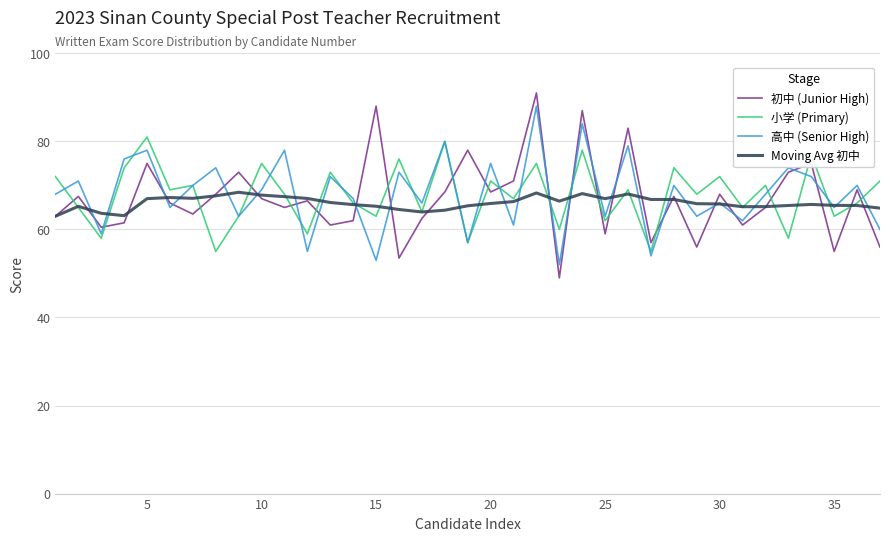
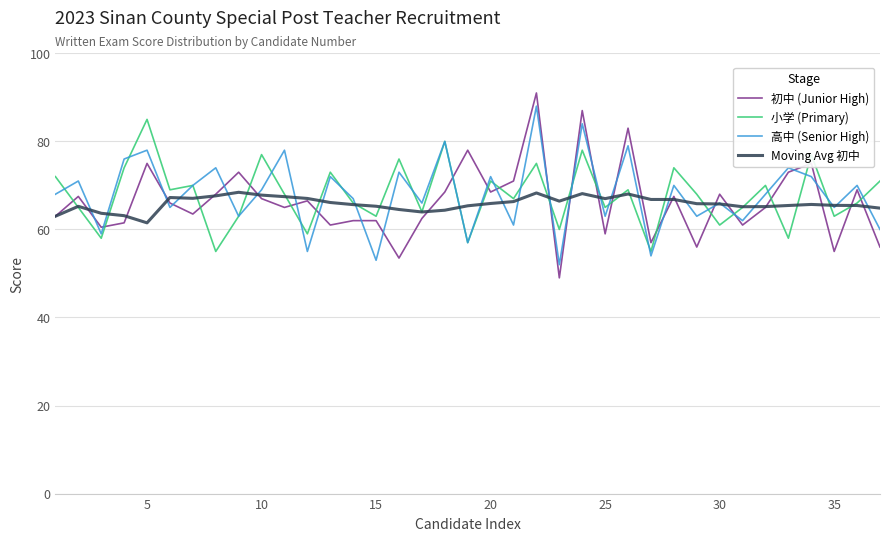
  {
    "初中 (Junior High)": {
      "5": 75,
      "10": 67,
-     "15": 88,
+     "15": 62,
      "20": 69,
      "25": 59,
      "30": 68,
      "35": 55
    },
    "小学 (Primary)": {
-     "5": 81,
-     "10": 75,
+     "5": 85,
+     "10": 77,
      "15": 63,
      "20": 71,
-     "25": 62,
-     "30": 72,
+     "25": 65,
+     "30": 61,
      "35": 63
    },
    "高中 (Senior High)": {
      "5": 78,
      "10": 69,
      "15": 53,
-     "20": 75,
+     "20": 72,
      "25": 63
    },
    "Moving Avg 初中": {
-     "5": 67,
+     "5": 62,
      "10": 68,
      "15": 65,
      "20": 66,
      "25": 67
    }
  }
